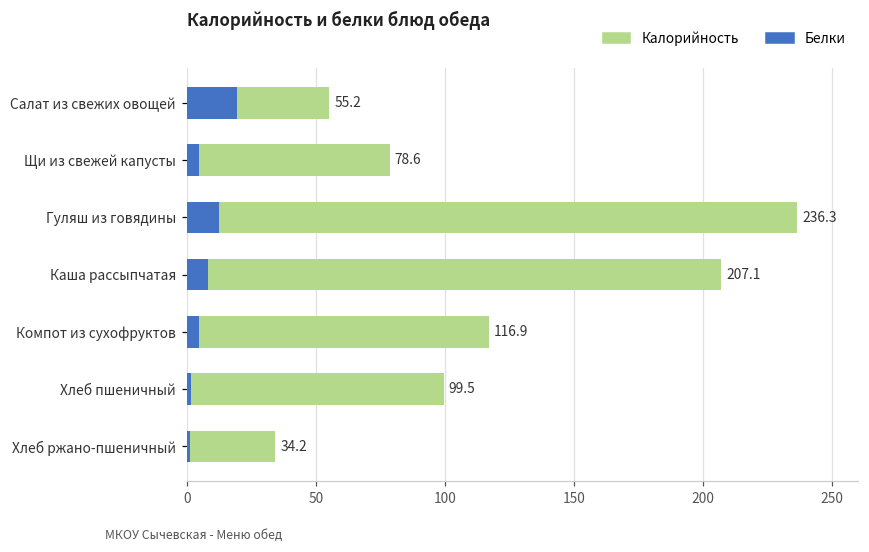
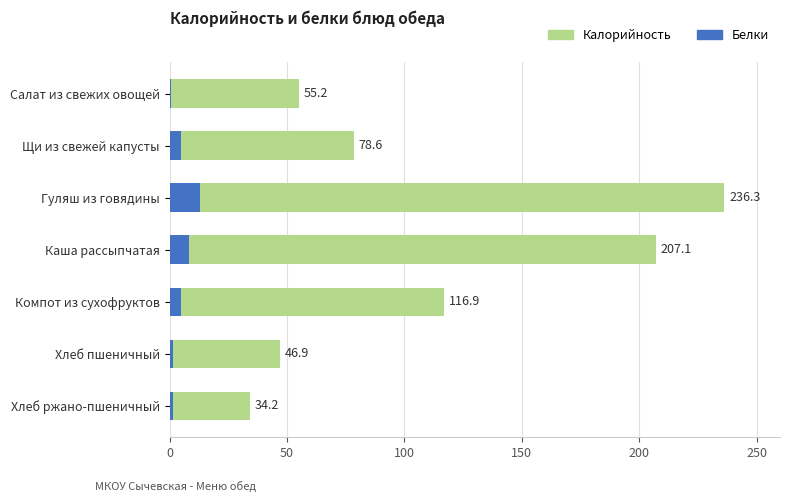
  {
    "Калорийность": {
      "Салат из свежих овощей": 55.2,
      "Щи из свежей капусты": 78.6,
      "Гуляш из говядины": 236.3,
      "Каша рассыпчатая": 207.1,
      "Компот из сухофруктов": 116.9,
-     "Хлеб пшеничный": 99.5,
+     "Хлеб пшеничный": 46.9,
      "Хлеб ржано-пшеничный": 34.2
    },
    "Белки": {
-     "Салат из свежих овощей": 20
+     "Салат из свежих овощей": 1
    }
  }
